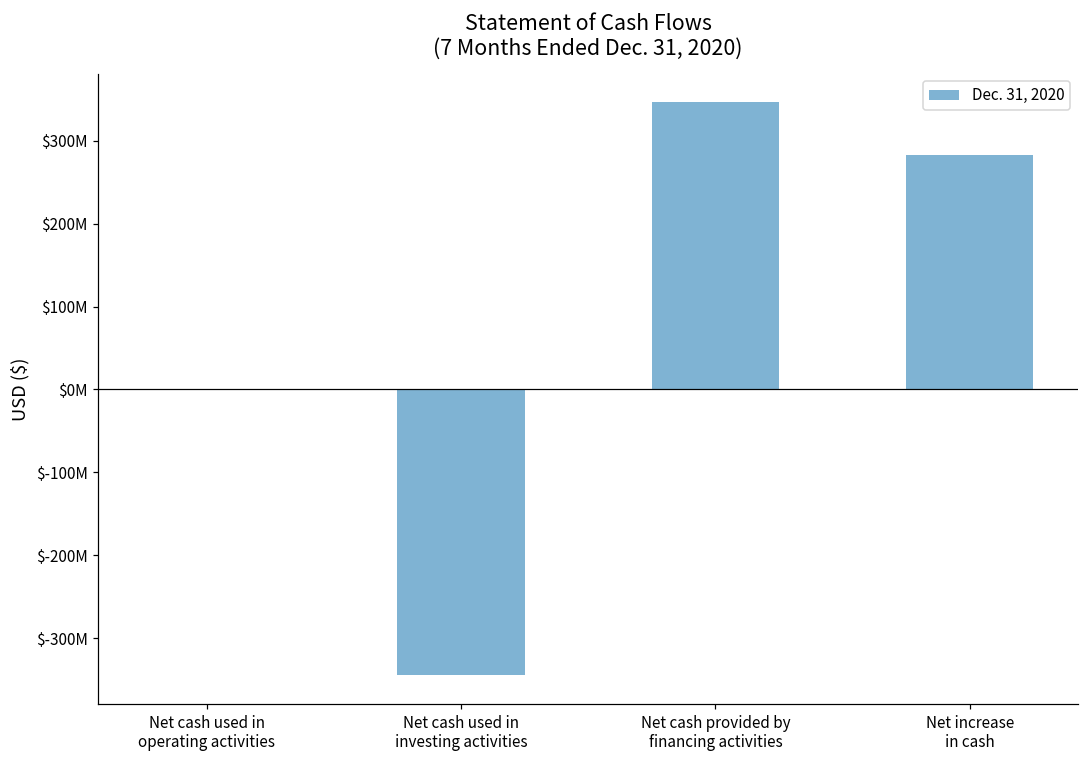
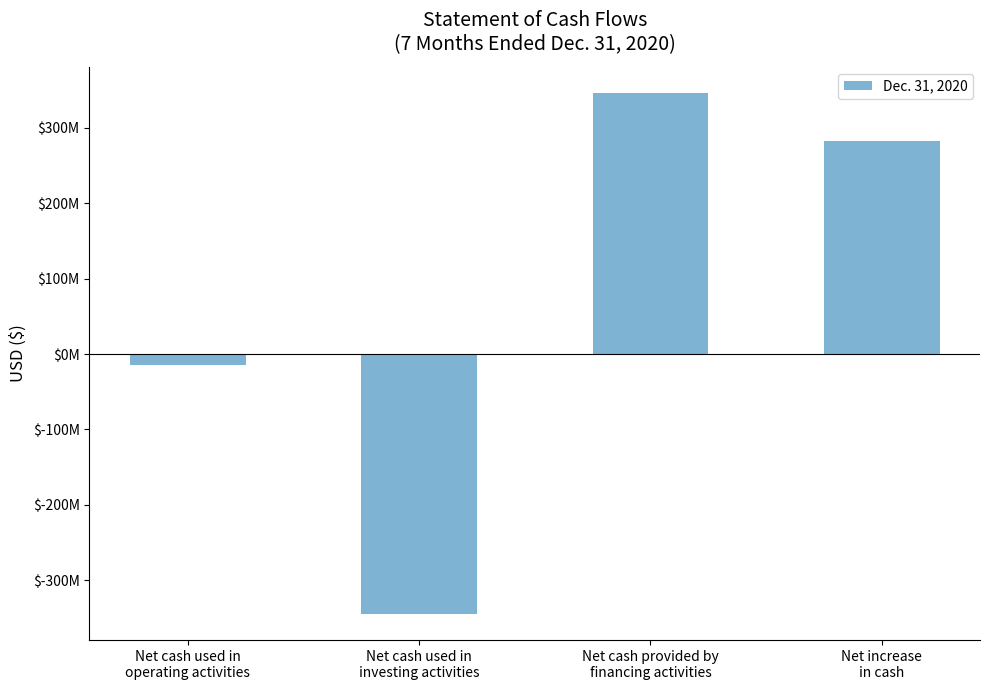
  {
-   "Net cash used in operating activities": "$0",
+   "Net cash used in operating activities": "$-10000000",
    "Net cash used in investing activities": "$-350000000",
    "Net cash provided by financing activities": "$350000000",
    "Net increase in cash": "$280000000"
  }
